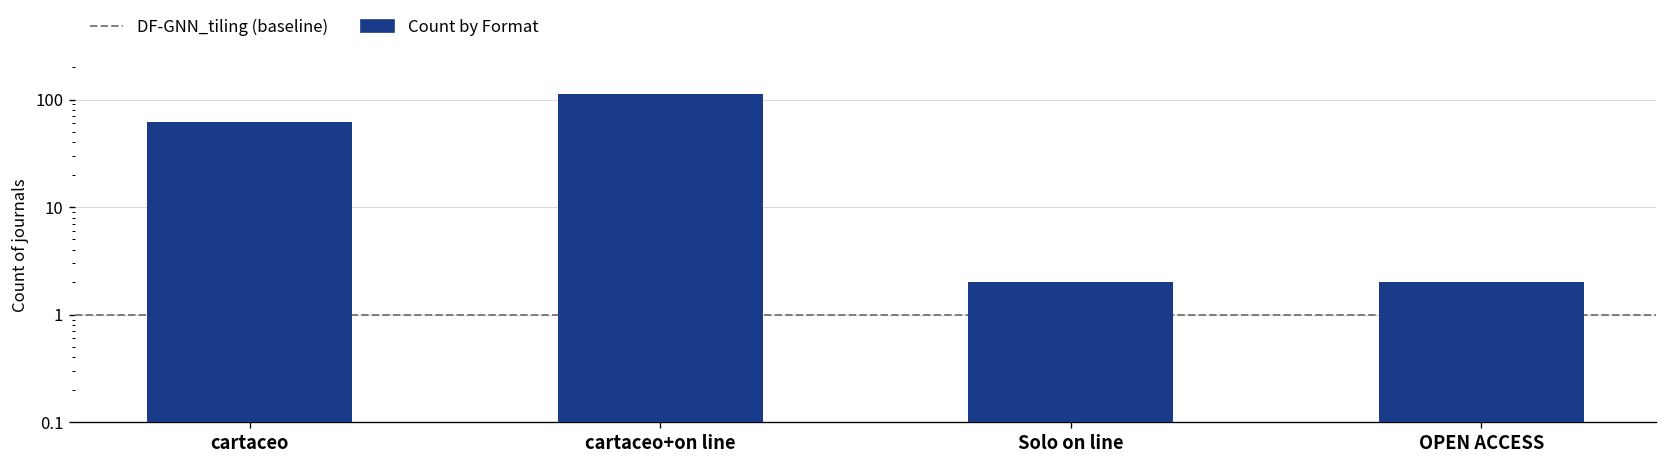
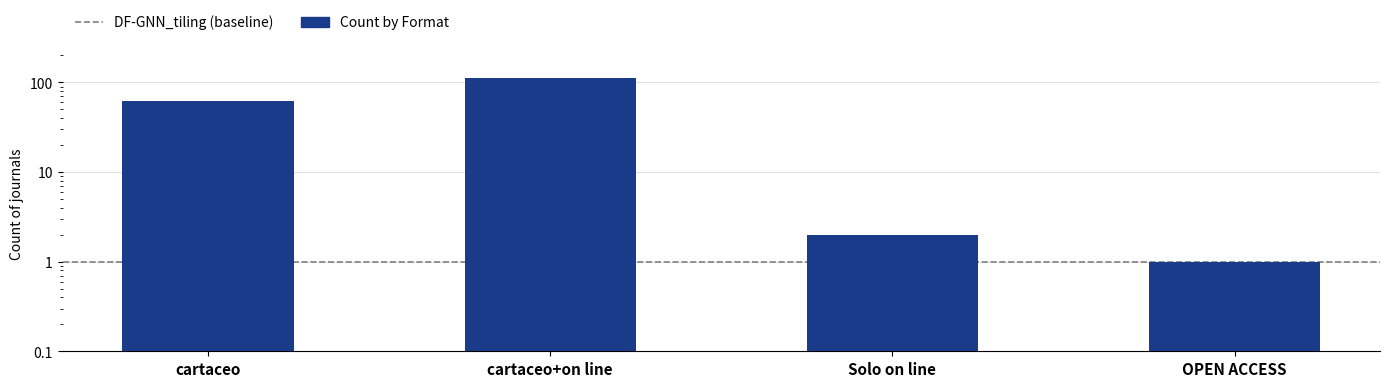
  {
    "cartaceo": 60,
    "cartaceo+on line": 110,
    "Solo on line": 2,
-   "OPEN ACCESS": 2
+   "OPEN ACCESS": 1
  }
